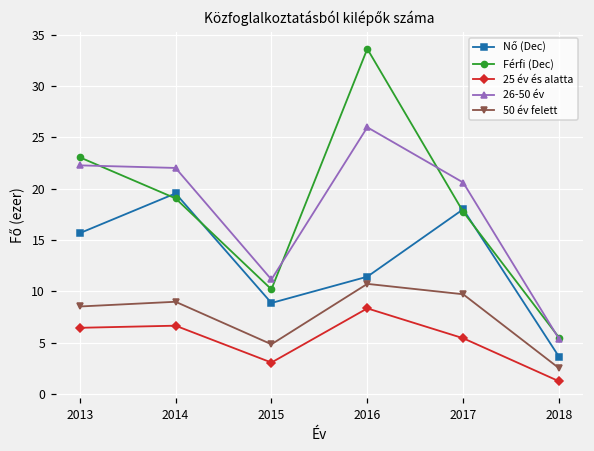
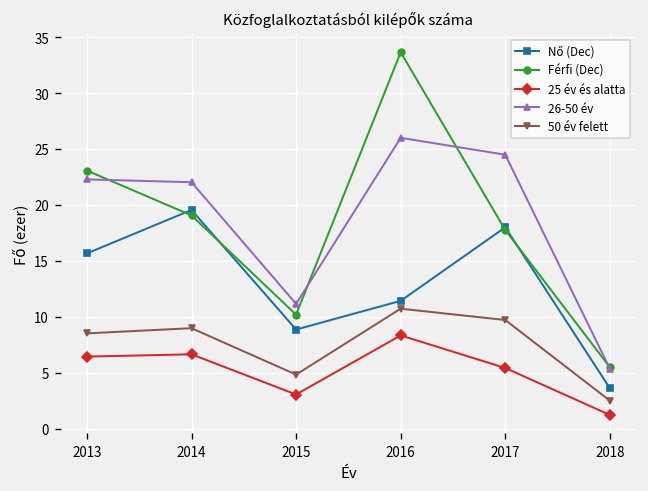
  {
    "Nő (Dec)": {
      "2013": 16,
      "2014": 20,
      "2015": 9,
      "2016": 11,
      "2018": 4
    },
    "Férfi (Dec)": {
      "2013": 23,
      "2014": 19,
      "2015": 10,
      "2016": 34
    },
    "25 év és alatta": {
      "2013": 6,
      "2014": 7,
      "2015": 3,
      "2016": 8,
      "2017": 5,
      "2018": 1
    },
    "26-50 év": {
      "2013": 22,
      "2014": 22,
      "2015": 11,
      "2016": 26,
-     "2017": 21
+     "2017": 24
    },
    "50 év felett": {
      "2013": 9,
      "2014": 9,
      "2015": 5,
      "2016": 11,
      "2017": 10,
      "2018": 3
    }
  }
